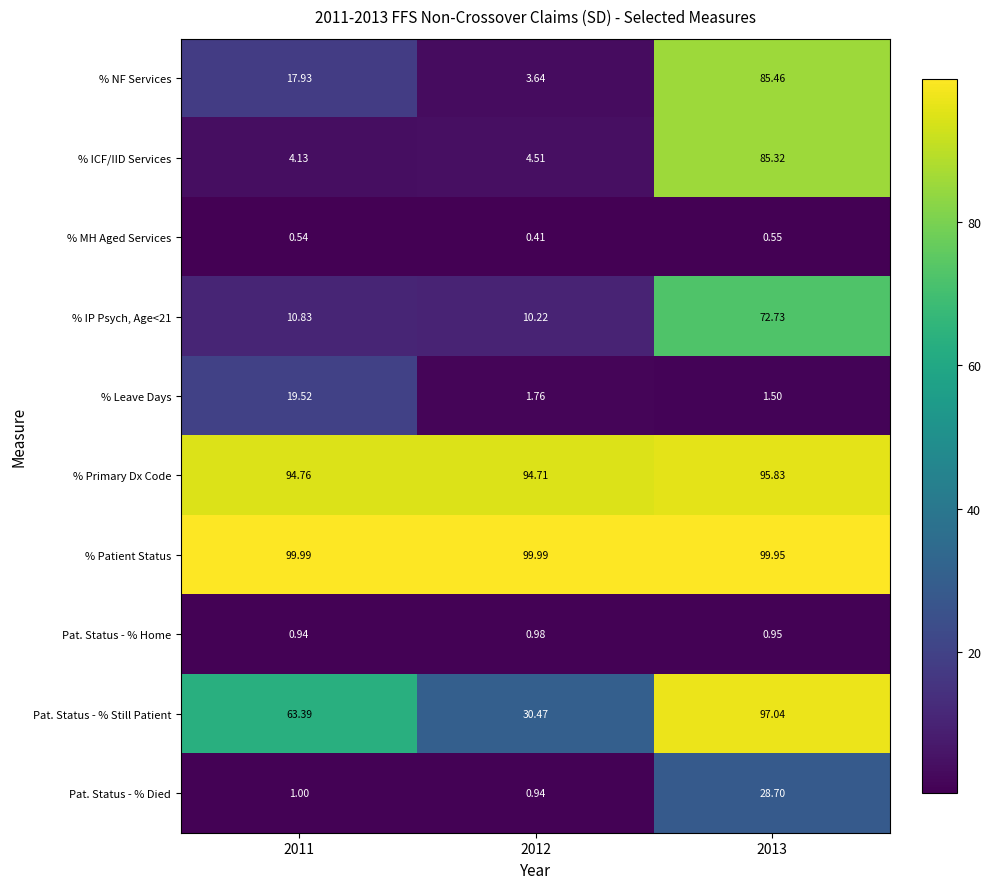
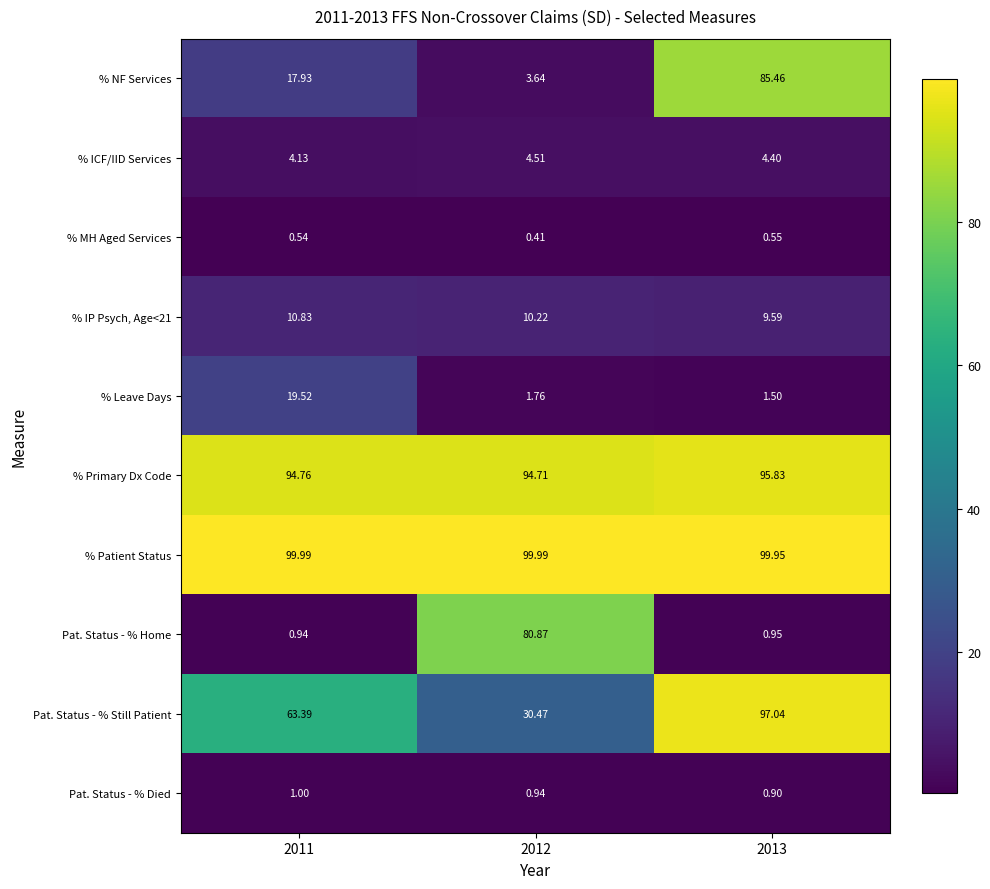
  {
    "% NF Services": {
      "2011": 17.93,
      "2012": 3.64,
      "2013": 85.46
    },
    "% ICF/IID Services": {
      "2011": 4.13,
      "2012": 4.51,
-     "2013": 85.32
+     "2013": 4.40
    },
    "% MH Aged Services": {
      "2011": 0.54,
      "2012": 0.41,
      "2013": 0.55
    },
    "% IP Psych, Age<21": {
      "2011": 10.83,
      "2012": 10.22,
-     "2013": 72.73
+     "2013": 9.59
    },
    "% Leave Days": {
      "2011": 19.52,
      "2012": 1.76,
      "2013": 1.50
    },
    "% Primary Dx Code": {
      "2011": 94.76,
      "2012": 94.71,
      "2013": 95.83
    },
    "% Patient Status": {
      "2011": 99.99,
      "2012": 99.99,
      "2013": 99.95
    },
    "Pat. Status - % Home": {
      "2011": 0.94,
-     "2012": 0.98,
+     "2012": 80.87,
      "2013": 0.95
    },
    "Pat. Status - % Still Patient": {
      "2011": 63.39,
      "2012": 30.47,
      "2013": 97.04
    },
    "Pat. Status - % Died": {
      "2011": 1.00,
      "2012": 0.94,
-     "2013": 28.70
+     "2013": 0.90
    }
  }
